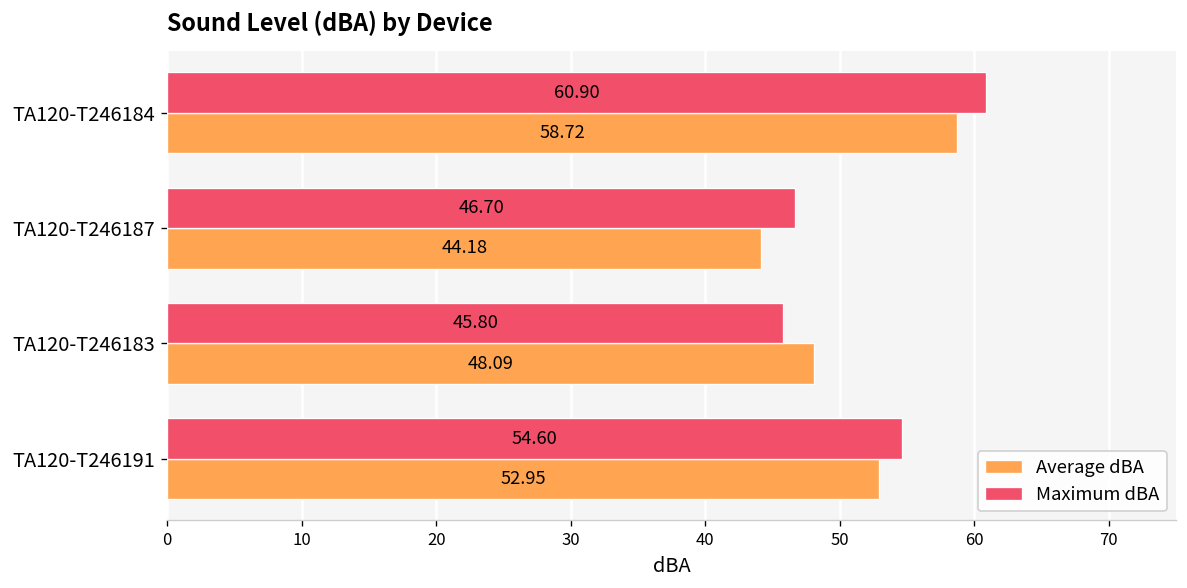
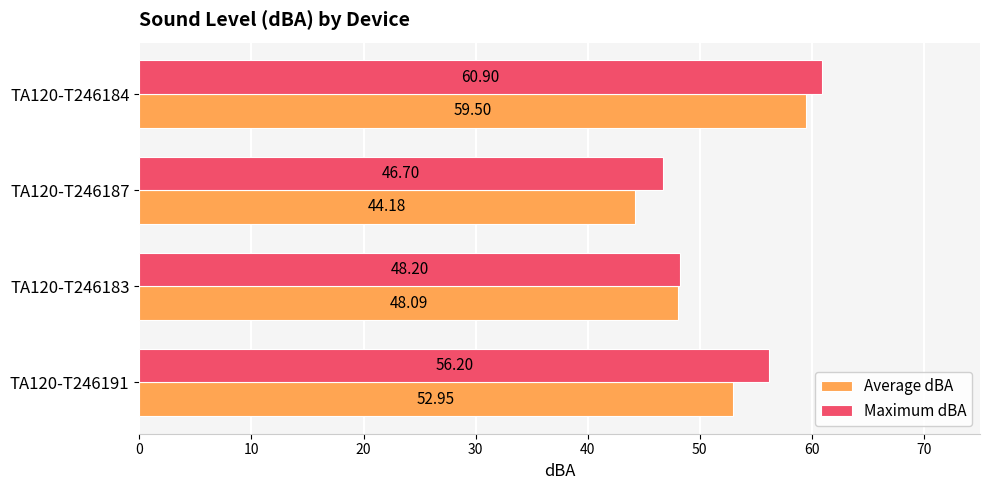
  {
    "Average dBA": {
-     "TA120-T246184": 58.72,
+     "TA120-T246184": 59.50,
      "TA120-T246187": 44.18,
      "TA120-T246183": 48.09,
      "TA120-T246191": 52.95
    },
    "Maximum dBA": {
      "TA120-T246184": 60.90,
      "TA120-T246187": 46.70,
-     "TA120-T246183": 45.80,
-     "TA120-T246191": 54.60
+     "TA120-T246183": 48.20,
+     "TA120-T246191": 56.20
    }
  }
